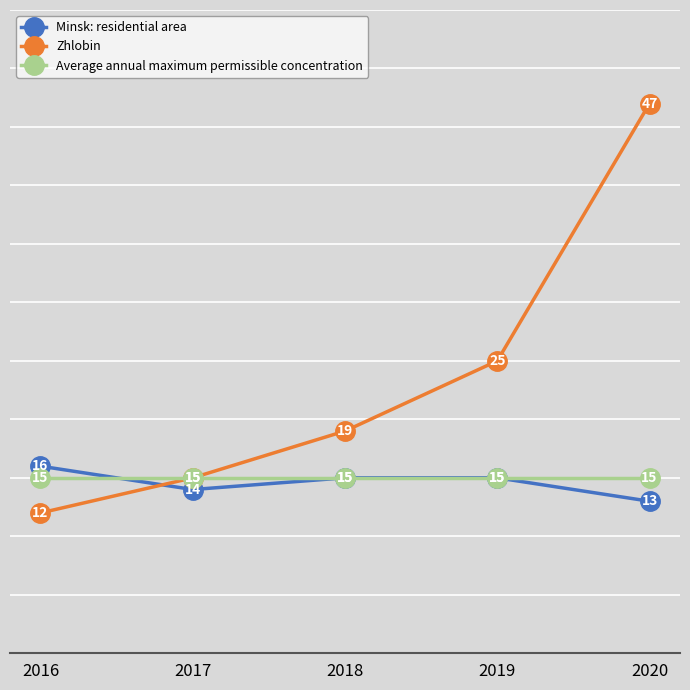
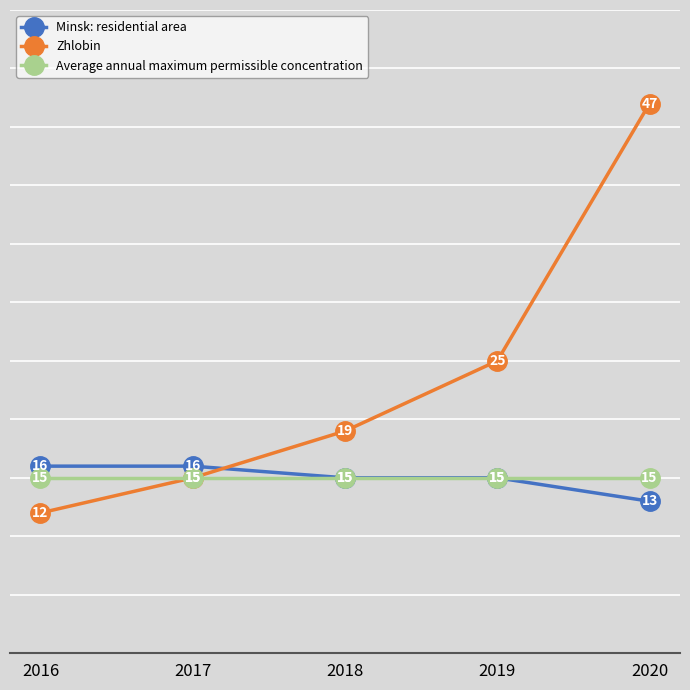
  {
    "Minsk: residential area": {
-     "2017": 14,
+     "2017": 16,
      "2020": 13
    },
    "Zhlobin": {
      "2016": 12,
      "2018": 19,
      "2019": 25,
      "2020": 47
    },
    "Average annual maximum permissible concentration": {
      "2020": 15
    }
  }
